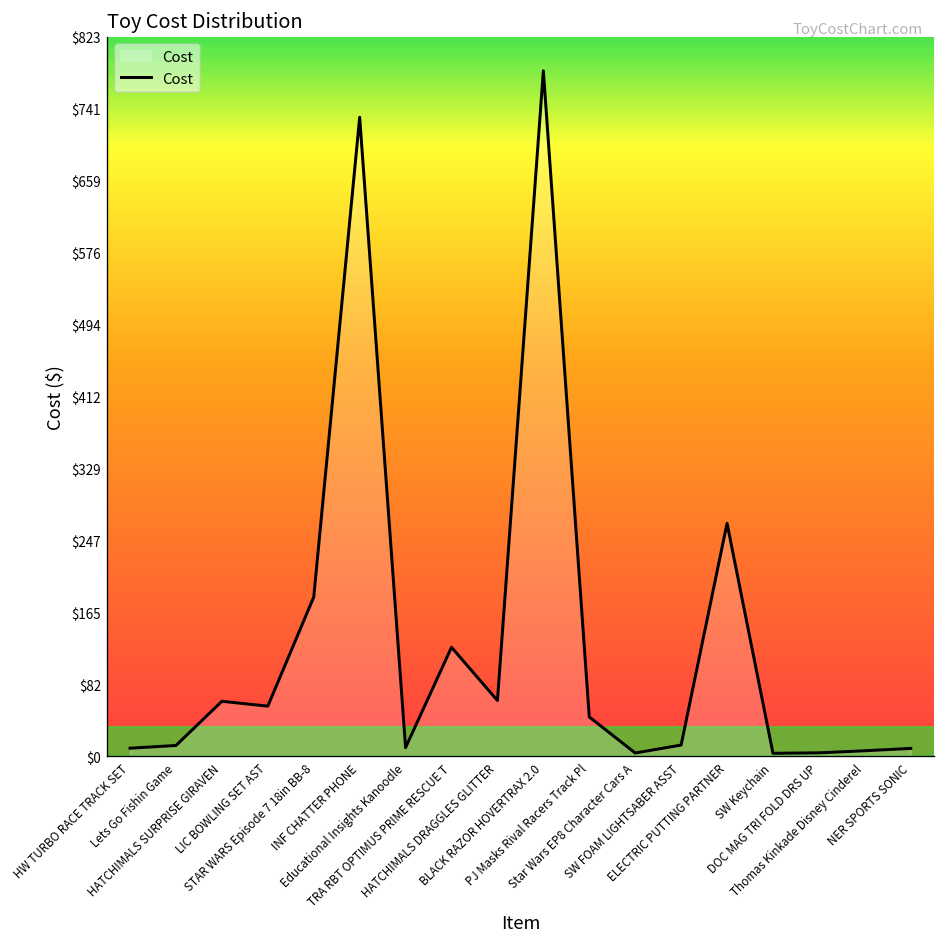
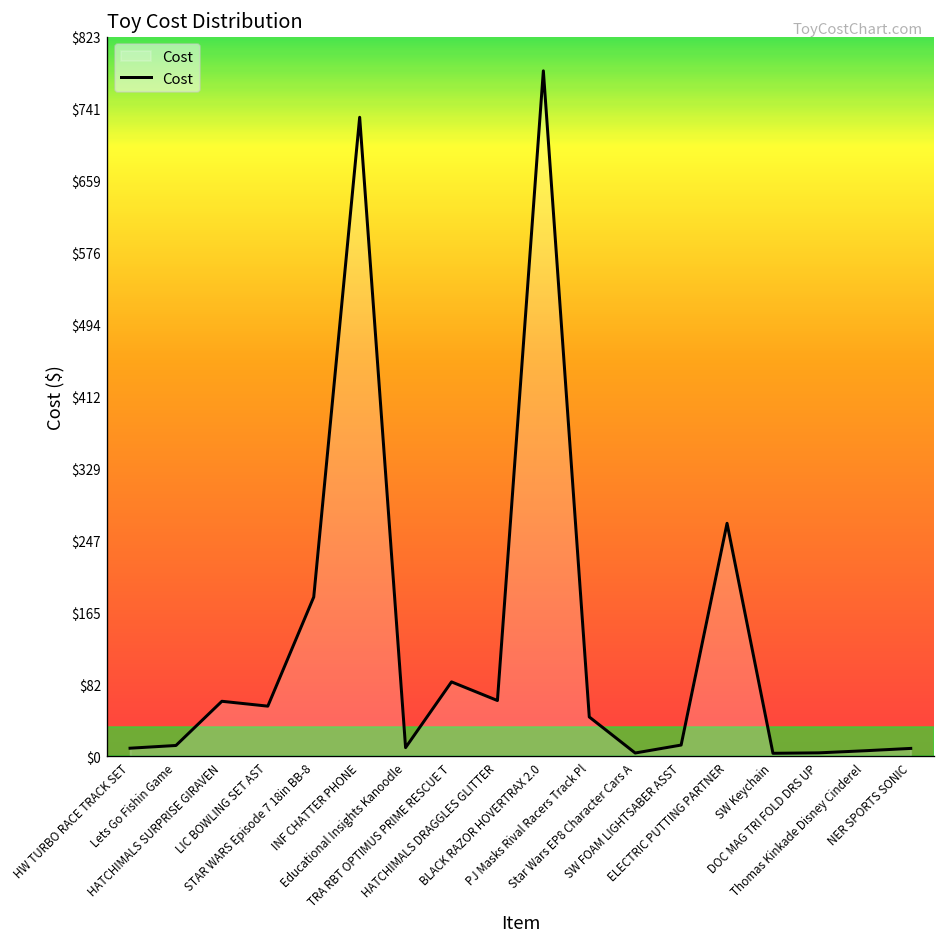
  {
    "HATCHIMALS SURPRISE GIRAVEN": "$60",
    "LIC BOWLING SET AST": "$60",
    "STAR WARS Episode 7 18in BB-8": "$180",
    "INF CHATTER PHONE": "$730",
-   "TRA RBT OPTIMUS PRIME RESCUE T": "$120",
+   "TRA RBT OPTIMUS PRIME RESCUE T": "$80",
    "HATCHIMALS DRAGGLES GLITTER": "$60",
    "BLACK RAZOR HOVERTRAX 2.0": "$780",
    "PJ Masks Rival Racers Track Pl": "$40",
    "ELECTRIC PUTTING PARTNER": "$270"
  }
